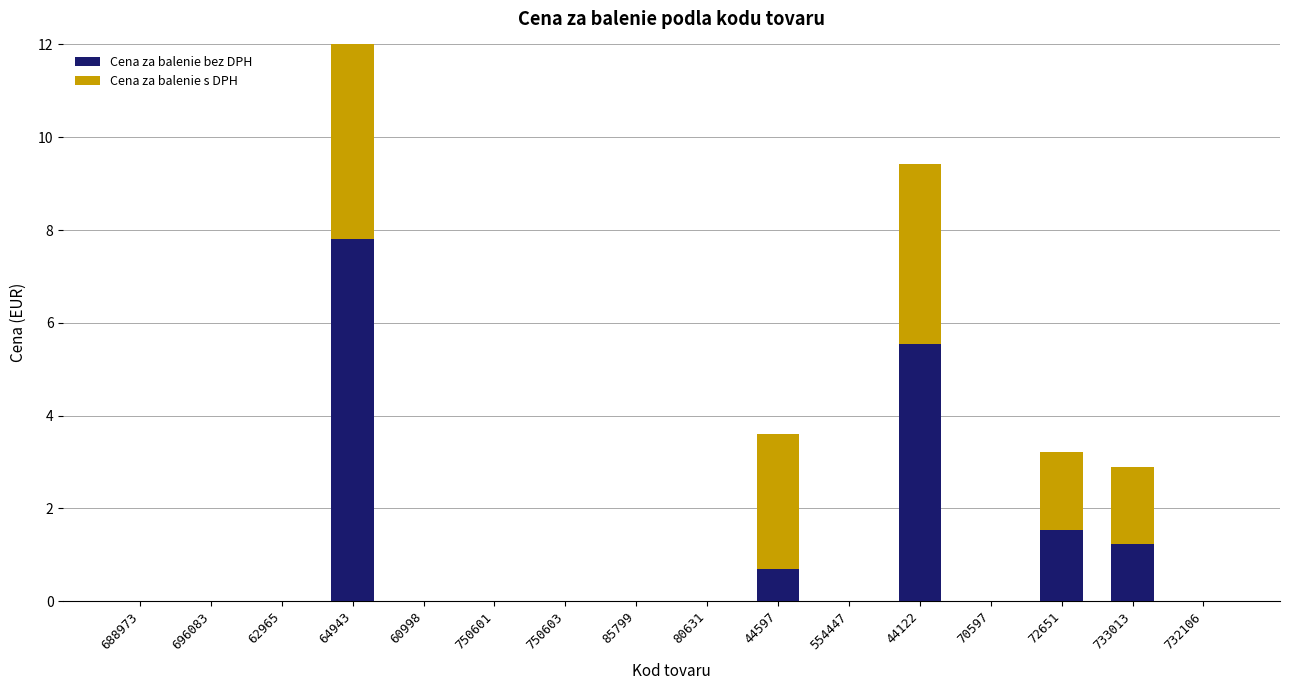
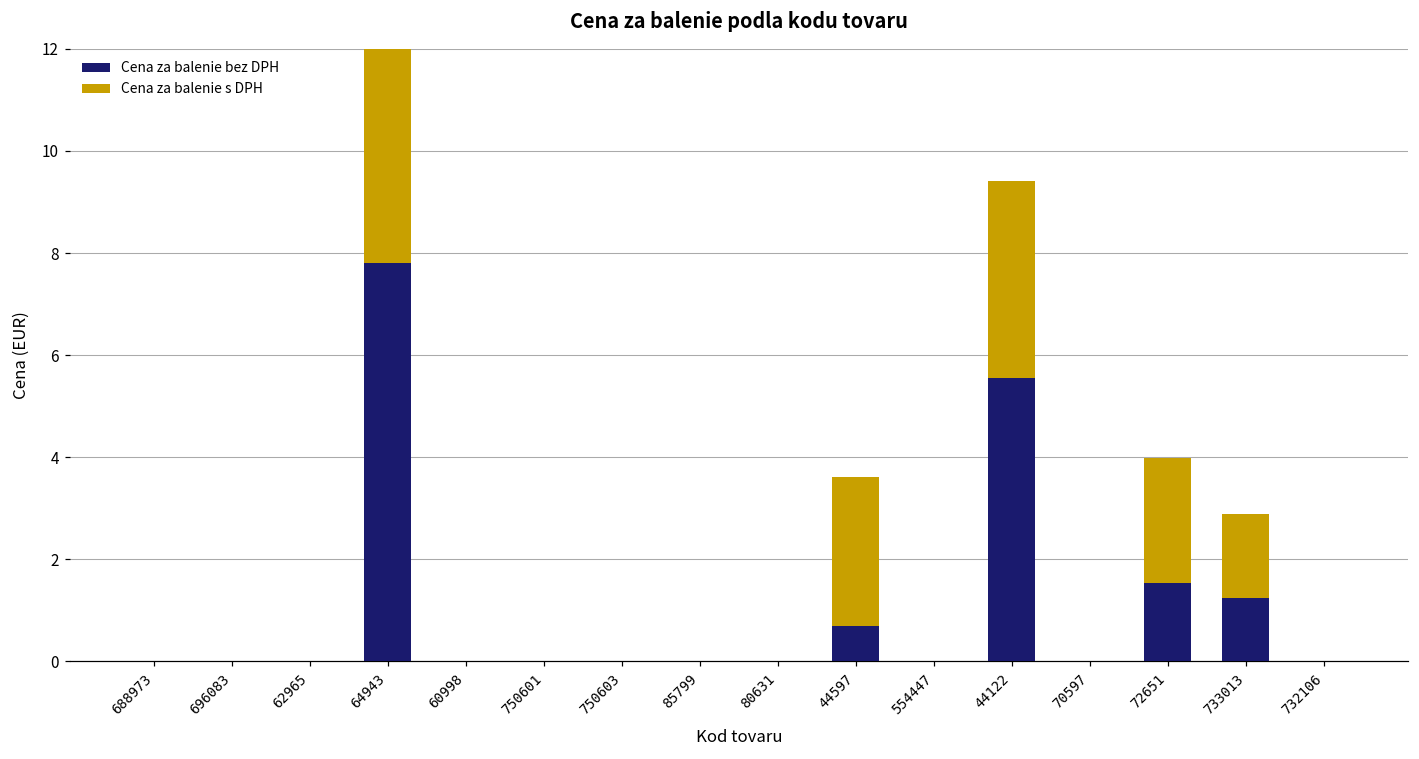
  {
    "Cena za balenie bez DPH": {
      "688973": 0.0,
      "696083": 0.0,
      "62965": 0.0,
      "64943": 7.8,
      "60998": 0.0,
      "750601": 0.0,
      "750603": 0.0,
      "85799": 0.0,
      "80631": 0.0,
      "44597": 0.7,
      "554447": 0.0,
      "44122": 5.6,
      "70597": 0.0,
      "72651": 1.5,
      "733013": 1.2,
      "732106": 0.0
    },
    "Cena za balenie s DPH": {
      "688973": 0.0,
      "696083": 0.0,
      "62965": 0.0,
      "60998": 0.0,
      "750601": 0.0,
      "750603": 0.0,
      "85799": 0.0,
      "80631": 0.0,
      "44597": 2.9,
      "554447": 0.0,
      "44122": 3.9,
      "70597": 0.0,
-     "72651": 1.7,
+     "72651": 2.5,
      "733013": 1.7,
      "732106": 0.0
    }
  }
